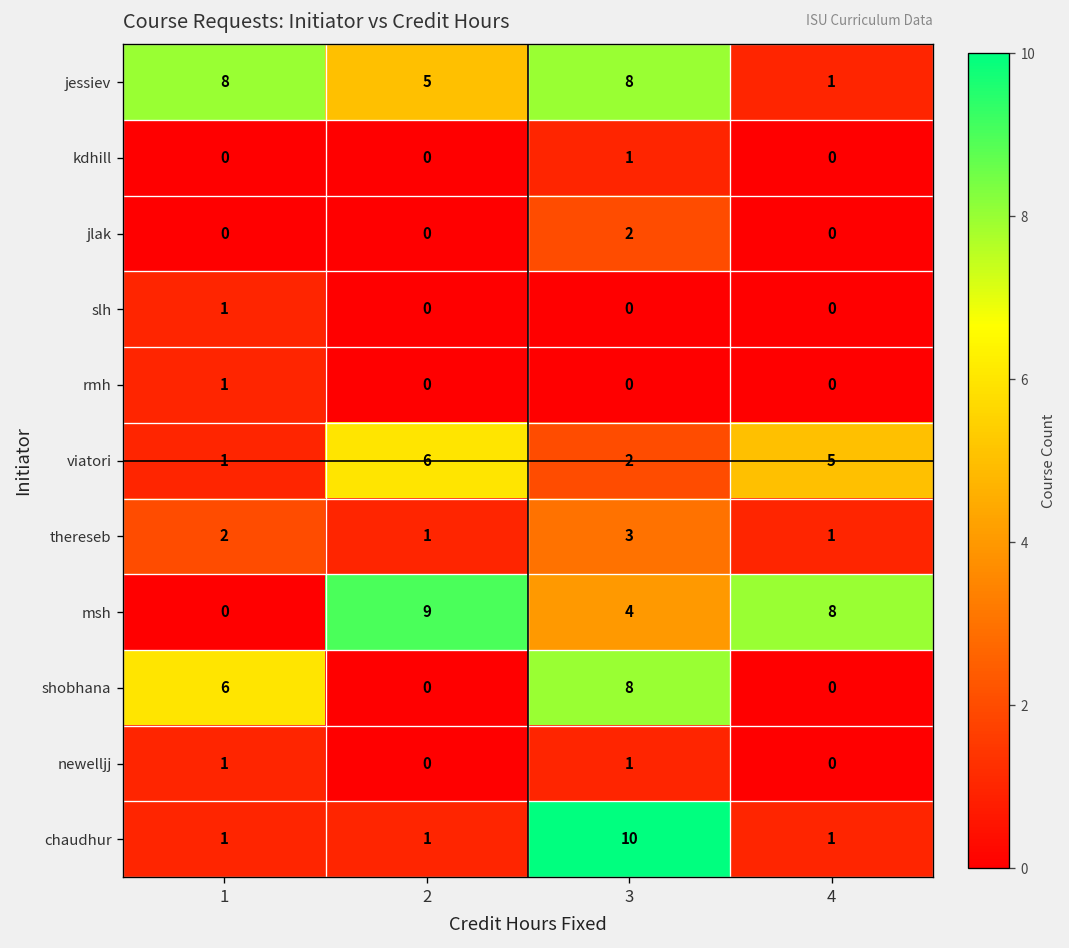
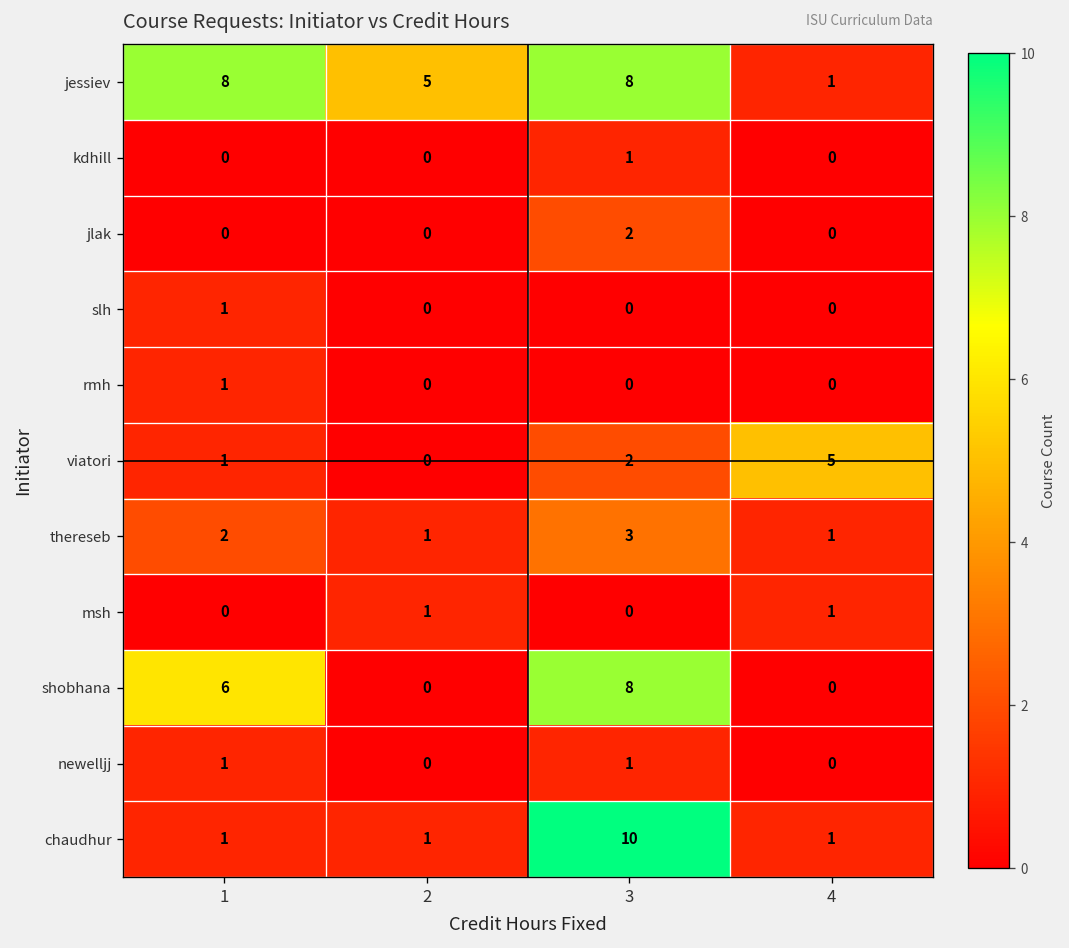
  {
    "jessiev": {
      "1": 8,
      "2": 5,
      "3": 8,
      "4": 1
    },
    "kdhill": {
      "1": 0,
      "2": 0,
      "3": 1,
      "4": 0
    },
    "jlak": {
      "1": 0,
      "2": 0,
      "3": 2,
      "4": 0
    },
    "slh": {
      "1": 1,
      "2": 0,
      "3": 0,
      "4": 0
    },
    "rmh": {
      "1": 1,
      "2": 0,
      "3": 0,
      "4": 0
    },
    "viatori": {
      "1": 1,
-     "2": 6,
+     "2": 0,
      "3": 2,
      "4": 5
    },
    "thereseb": {
      "1": 2,
      "2": 1,
      "3": 3,
      "4": 1
    },
    "msh": {
      "1": 0,
-     "2": 9,
-     "3": 4,
-     "4": 8
+     "2": 1,
+     "3": 0,
+     "4": 1
    },
    "shobhana": {
      "1": 6,
      "2": 0,
      "3": 8,
      "4": 0
    },
    "newelljj": {
      "1": 1,
      "2": 0,
      "3": 1,
      "4": 0
    },
    "chaudhur": {
      "1": 1,
      "2": 1,
      "3": 10,
      "4": 1
    }
  }
